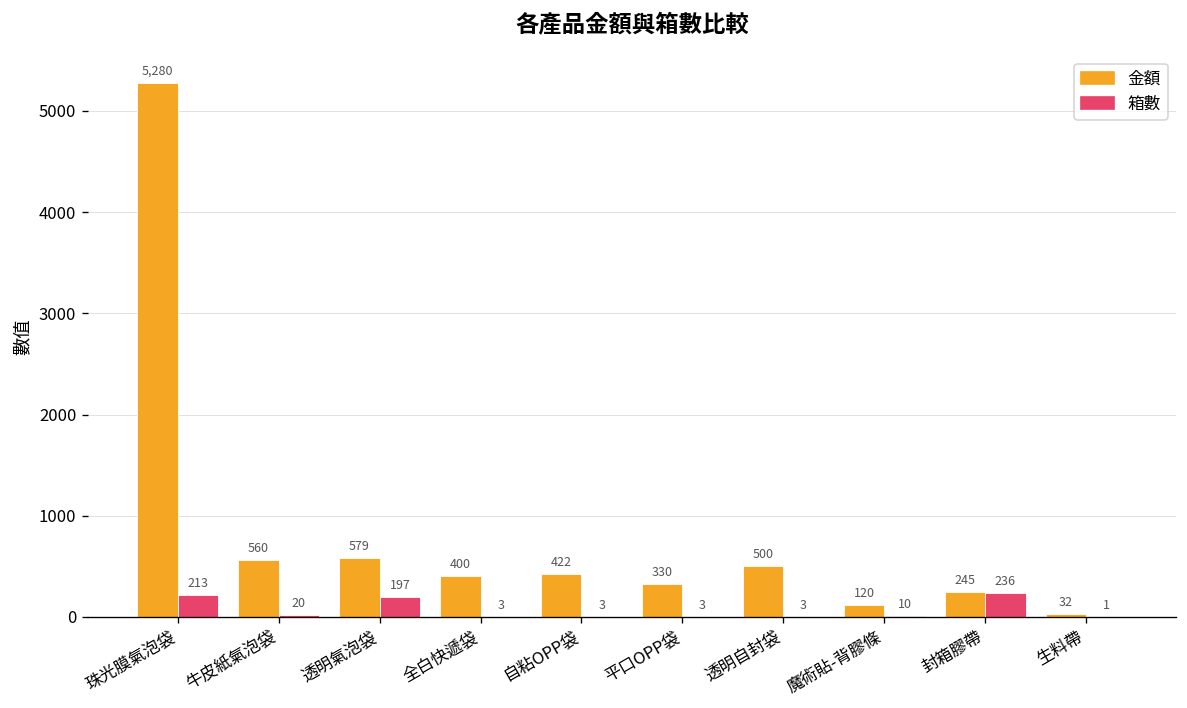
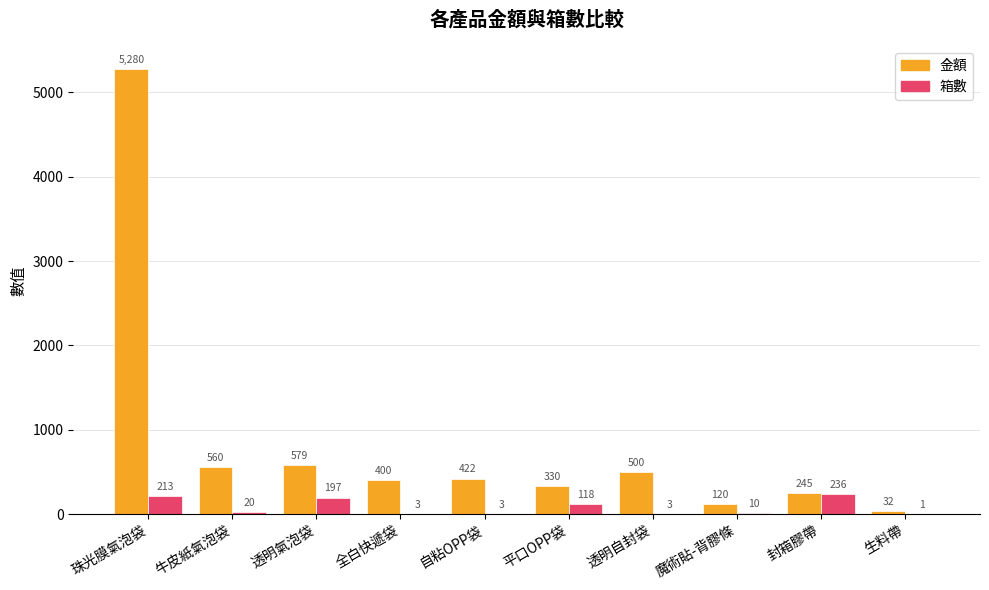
  {
    "金額": {
      "珠光膜氣泡袋": "5,280",
      "牛皮紙氣泡袋": "560",
      "透明氣泡袋": "579",
      "全白快遞袋": "400",
      "自粘OPP袋": "422",
      "平口OPP袋": "330",
      "透明自封袋": "500",
      "魔術貼-背膠條": "120",
      "封箱膠帶": "245",
      "生料帶": "32"
    },
    "箱數": {
      "珠光膜氣泡袋": "213",
      "牛皮紙氣泡袋": "20",
      "透明氣泡袋": "197",
      "全白快遞袋": "3",
      "自粘OPP袋": "3",
-     "平口OPP袋": "3",
+     "平口OPP袋": "118",
      "透明自封袋": "3",
      "魔術貼-背膠條": "10",
      "封箱膠帶": "236",
      "生料帶": "1"
    }
  }
